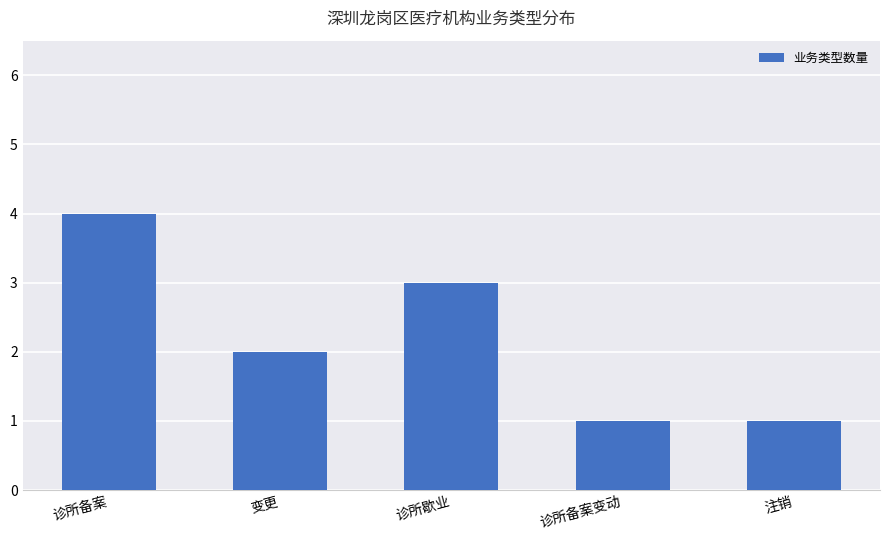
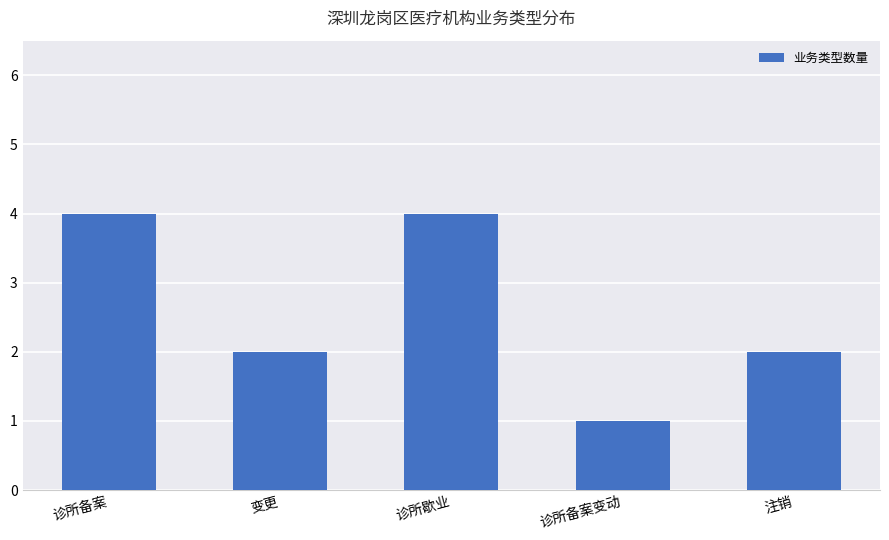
  {
    "诊所备案": 4,
    "变更": 2,
-   "诊所歇业": 3,
+   "诊所歇业": 4,
    "诊所备案变动": 1,
-   "注销": 1
+   "注销": 2
  }
